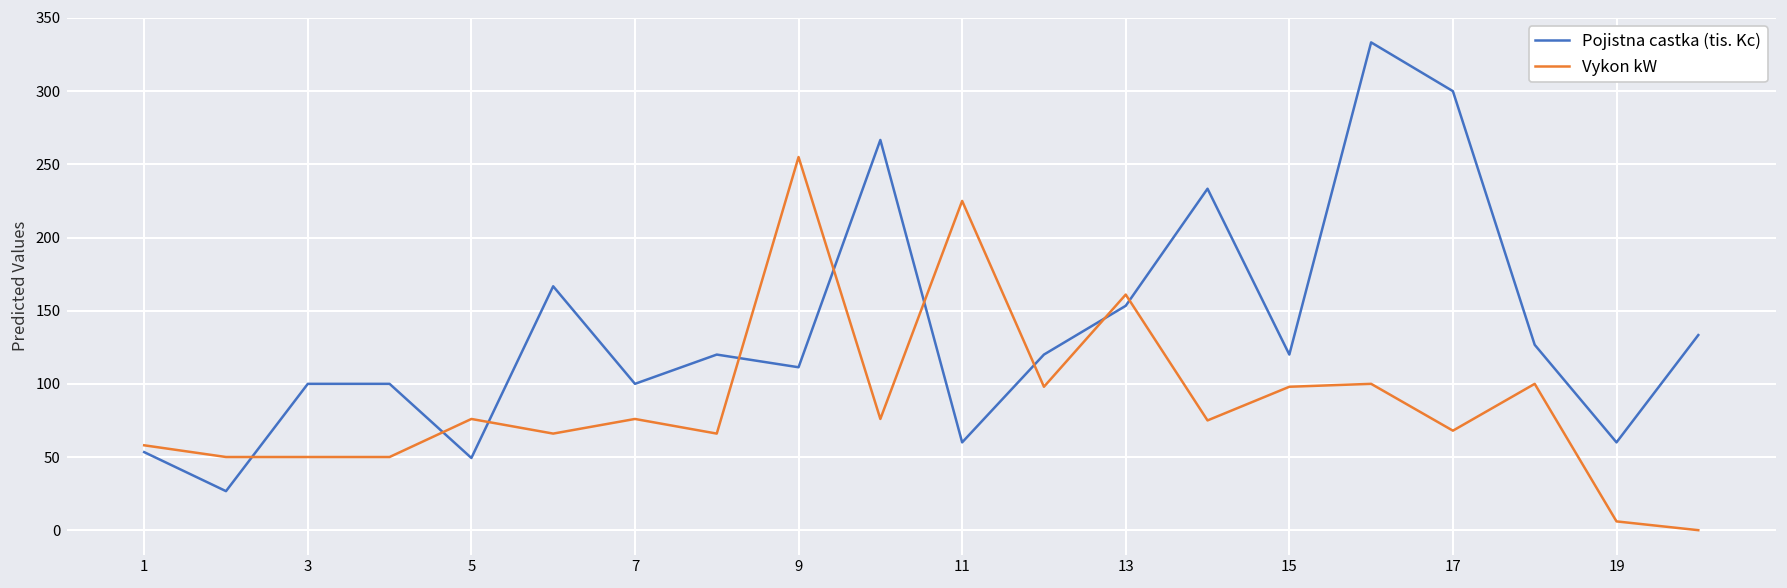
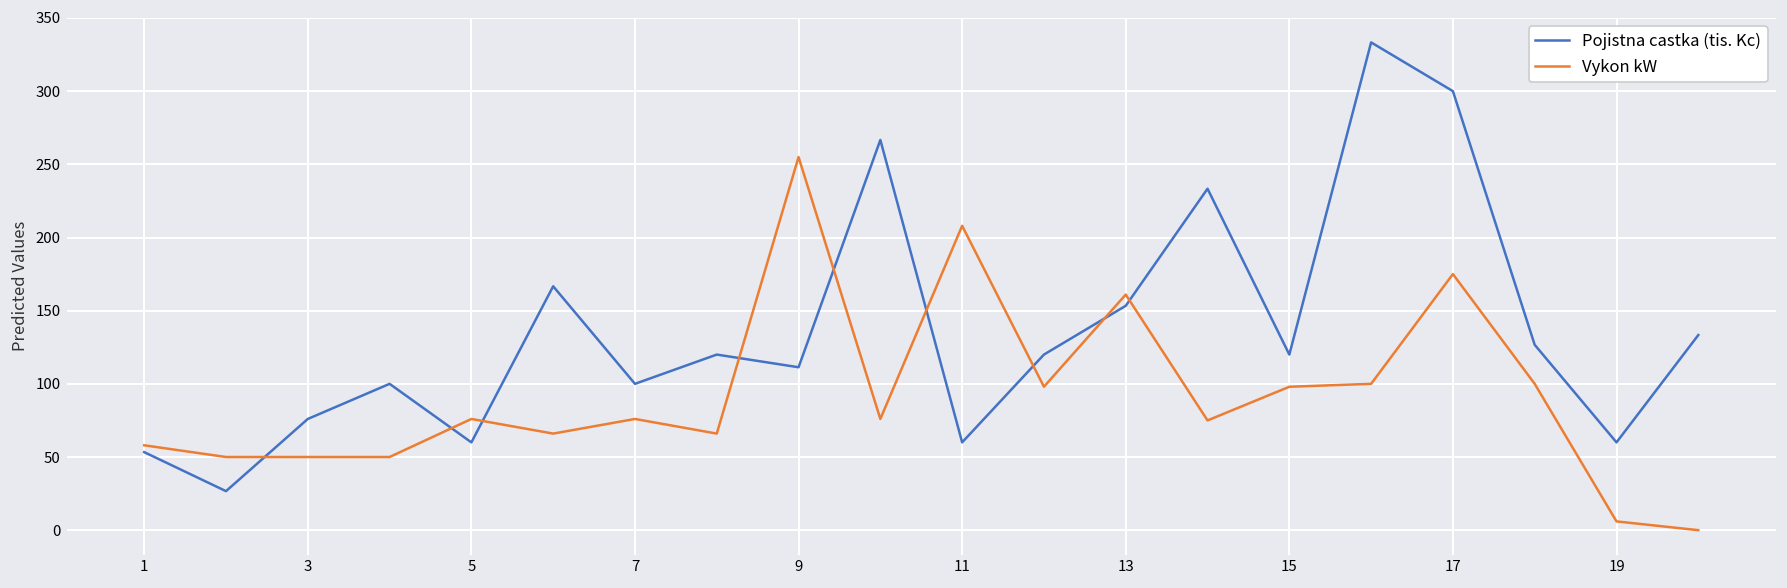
  {
    "Pojistna castka (tis. Kc)": {
      "1": 53,
-     "3": 100,
-     "5": 49,
+     "3": 76,
+     "5": 60,
      "7": 100,
      "9": 111,
      "11": 60,
      "13": 153,
      "15": 120,
      "17": 300,
      "19": 60
    },
    "Vykon kW": {
      "1": 58,
      "3": 50,
      "5": 76,
      "7": 76,
      "9": 255,
-     "11": 225,
+     "11": 208,
      "13": 161,
      "15": 98,
-     "17": 68,
+     "17": 175,
      "19": 6
    }
  }
